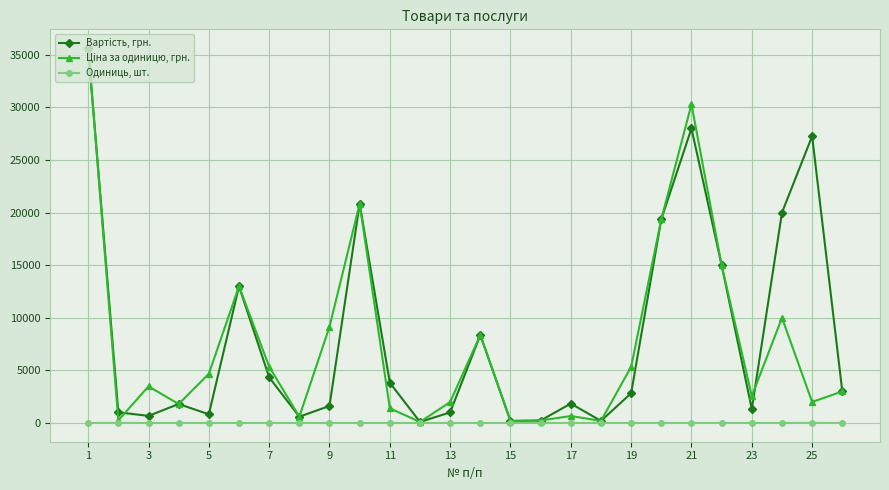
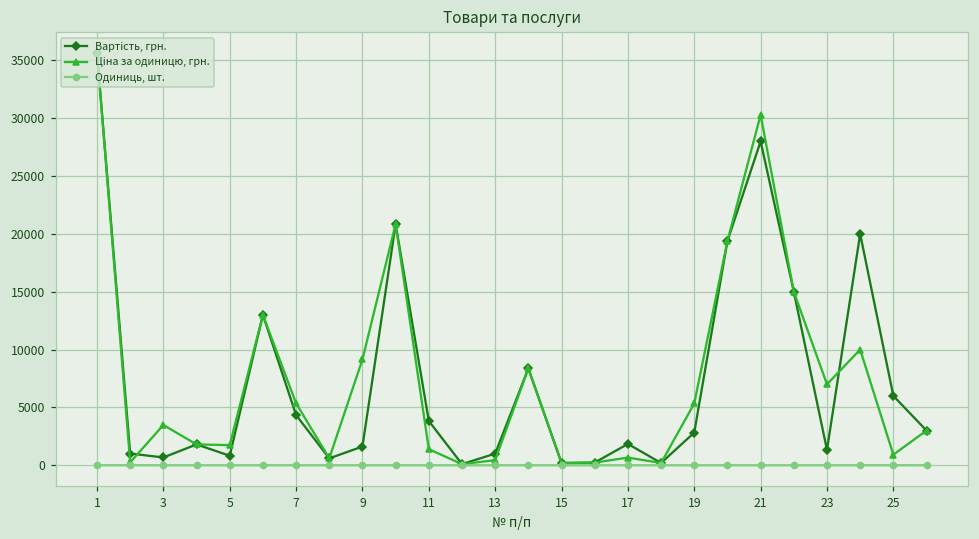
  {
    "Вартість, грн.": {
      "3": 700,
      "5": 800,
      "7": 4300,
      "9": 1600,
      "11": 3800,
      "13": 1000,
      "17": 1800,
      "19": 2800,
      "21": 28000,
      "23": 1300,
-     "25": 27300
+     "25": 6000
    },
    "Ціна за одиницю, грн.": {
      "3": 3500,
-     "5": 4700,
+     "5": 1700,
      "7": 5400,
      "9": 9100,
      "11": 1400,
-     "13": 2000,
+     "13": 400,
      "17": 700,
      "19": 5300,
      "21": 30300,
-     "23": 2600,
-     "25": 2000
+     "23": 7000,
+     "25": 900
    },
    "Одиниць, шт.": {
      "1": 0,
      "3": 0,
      "5": 0,
      "7": 0,
      "9": 0,
      "11": 0,
      "13": 0,
      "17": 0,
      "19": 0,
      "21": 0,
      "23": 0,
      "25": 0
    }
  }
